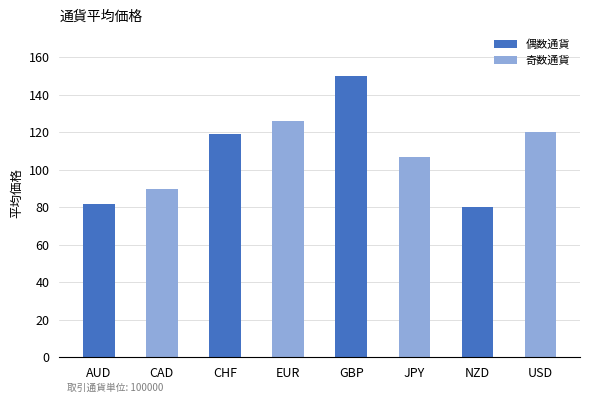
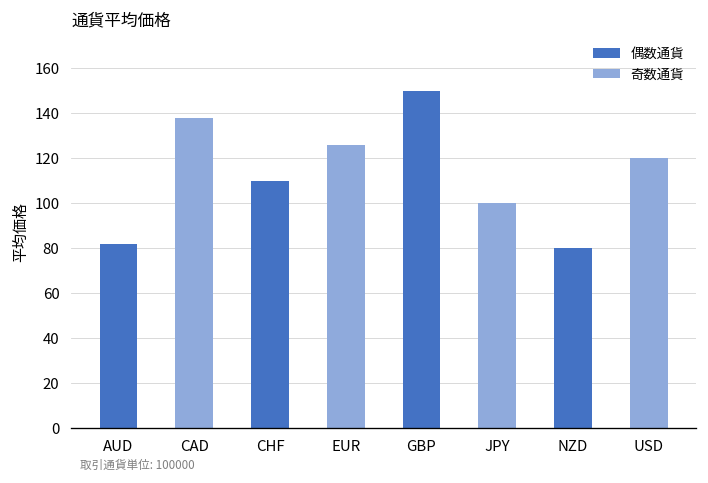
  {
    "AUD": 82,
-   "CAD": 90,
-   "CHF": 119,
+   "CAD": 138,
+   "CHF": 110,
    "EUR": 126,
    "GBP": 150,
-   "JPY": 107,
+   "JPY": 100,
    "NZD": 80,
    "USD": 120
  }
